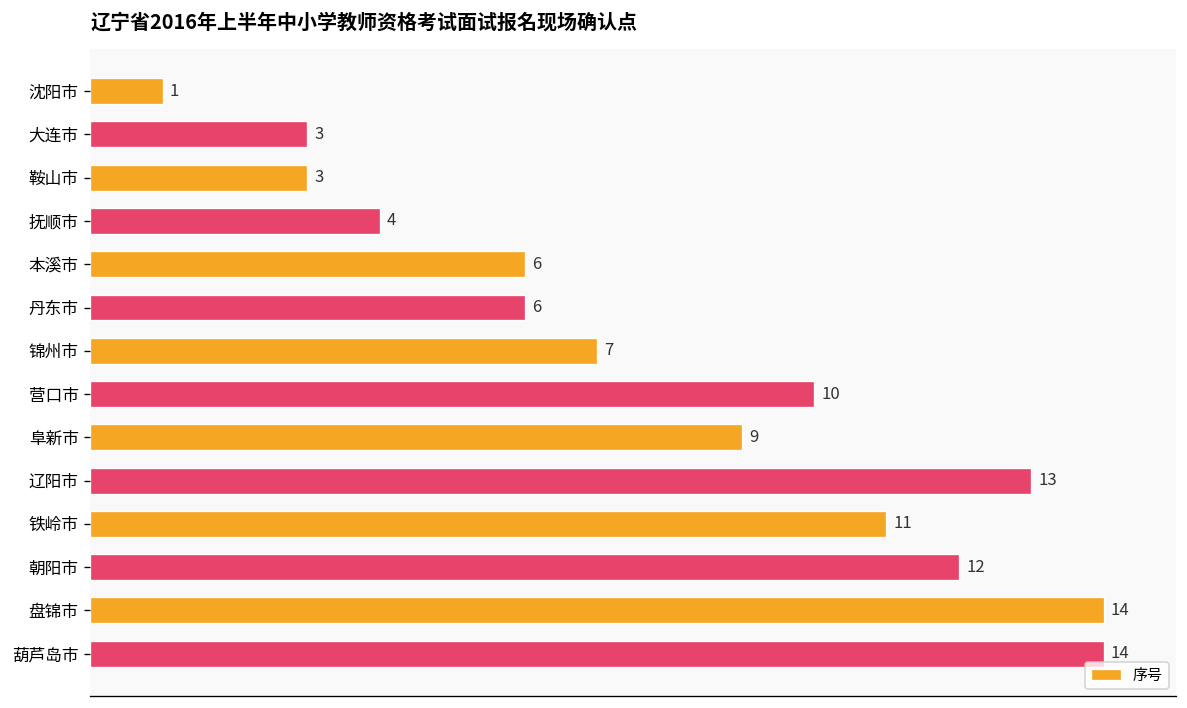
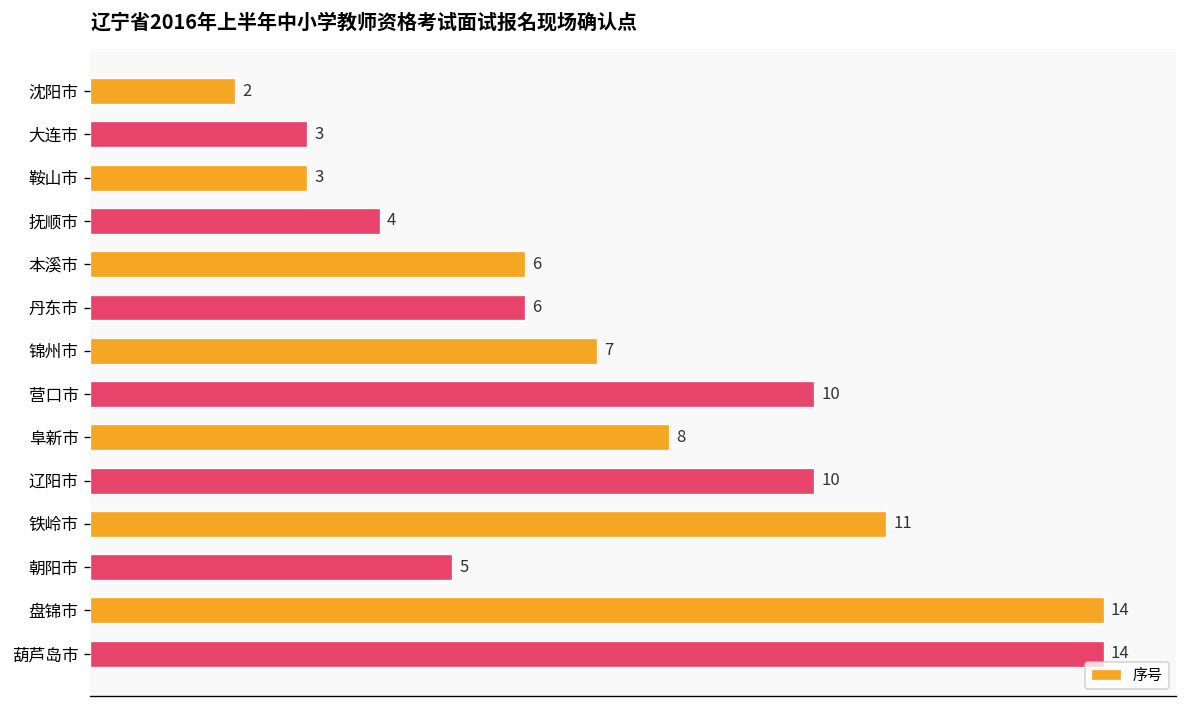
  {
-   "沈阳市": 1,
+   "沈阳市": 2,
    "大连市": 3,
    "鞍山市": 3,
    "抚顺市": 4,
    "本溪市": 6,
    "丹东市": 6,
    "锦州市": 7,
    "营口市": 10,
-   "阜新市": 9,
-   "辽阳市": 13,
+   "阜新市": 8,
+   "辽阳市": 10,
    "铁岭市": 11,
-   "朝阳市": 12,
+   "朝阳市": 5,
    "盘锦市": 14
  }
